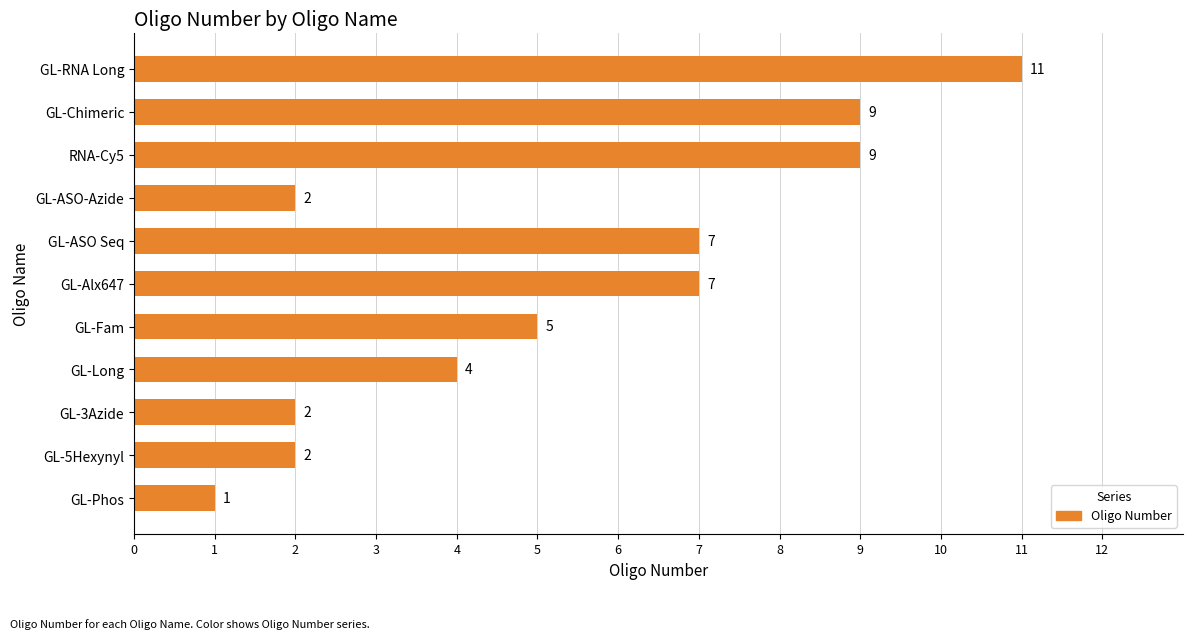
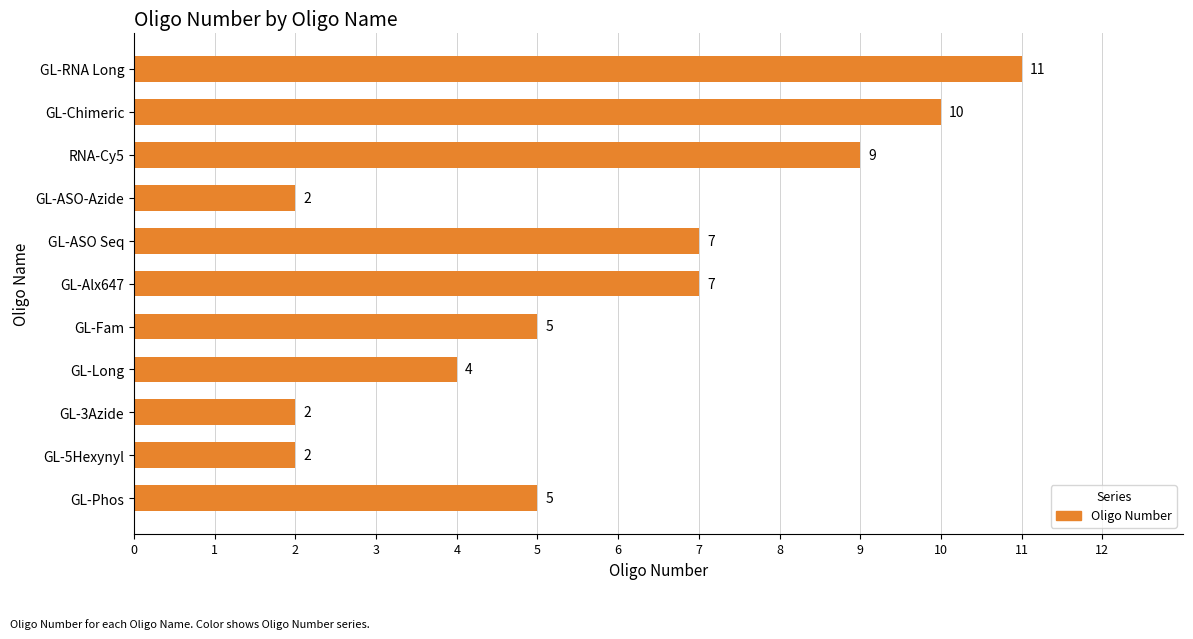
  {
    "GL-RNA Long": 11,
-   "GL-Chimeric": 9,
+   "GL-Chimeric": 10,
    "RNA-Cy5": 9,
    "GL-ASO-Azide": 2,
    "GL-ASO Seq": 7,
    "GL-Alx647": 7,
    "GL-Fam": 5,
    "GL-Long": 4,
    "GL-3Azide": 2,
    "GL-5Hexynyl": 2,
-   "GL-Phos": 1
+   "GL-Phos": 5
  }
